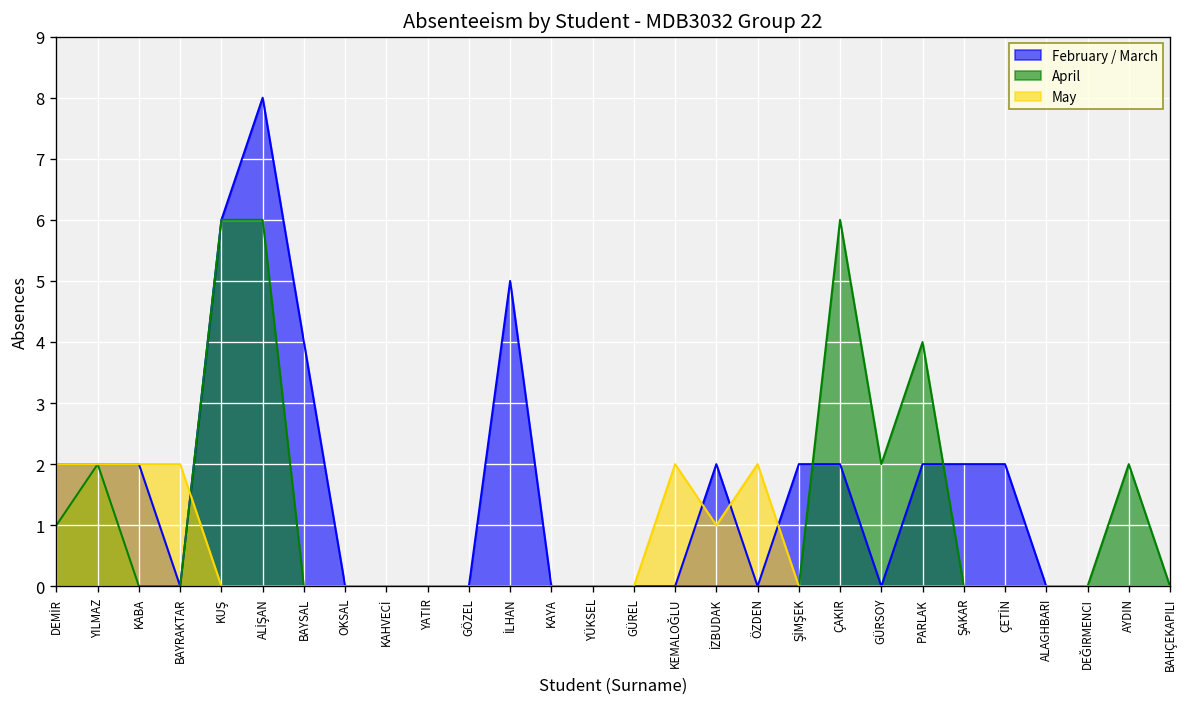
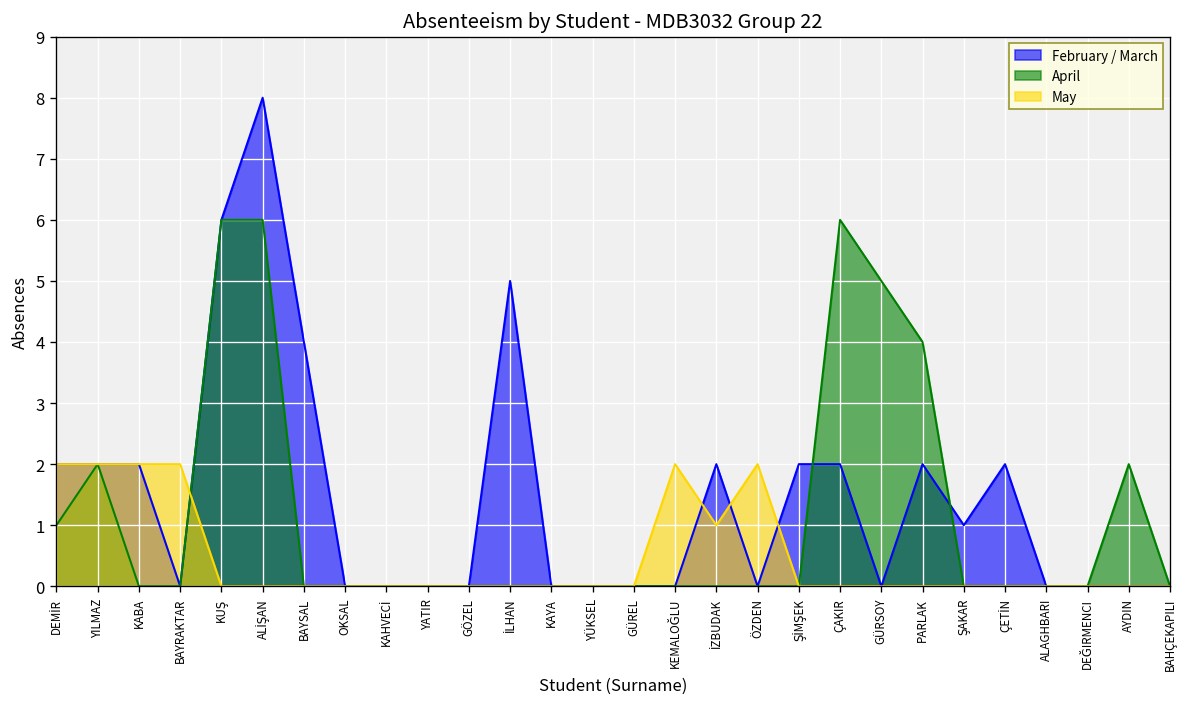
  {
    "February / March": {
      "ALİŞAN": 8,
      "BAYSAL": 4,
      "İLHAN": 5,
      "İZBUDAK": 2,
      "ŞİMŞEK": 2,
      "ÇAKIR": 2,
      "PARLAK": 2,
-     "ŞAKAR": 2,
+     "ŞAKAR": 1,
      "ÇETİN": 2
    },
    "April": {
      "DEMİR": 1,
      "KABA": 0,
      "ALİŞAN": 6,
      "İZBUDAK": 0,
      "ÇAKIR": 6,
-     "GÜRSOY": 2,
+     "GÜRSOY": 5,
      "PARLAK": 4,
      "AYDIN": 2
    },
    "May": {
      "BAYRAKTAR": 2,
      "KUŞ": 0,
      "ALİŞAN": 0,
      "KEMALOĞLU": 2,
      "İZBUDAK": 1,
      "ÖZDEN": 2,
      "ÇAKIR": 0,
      "PARLAK": 0
    }
  }
